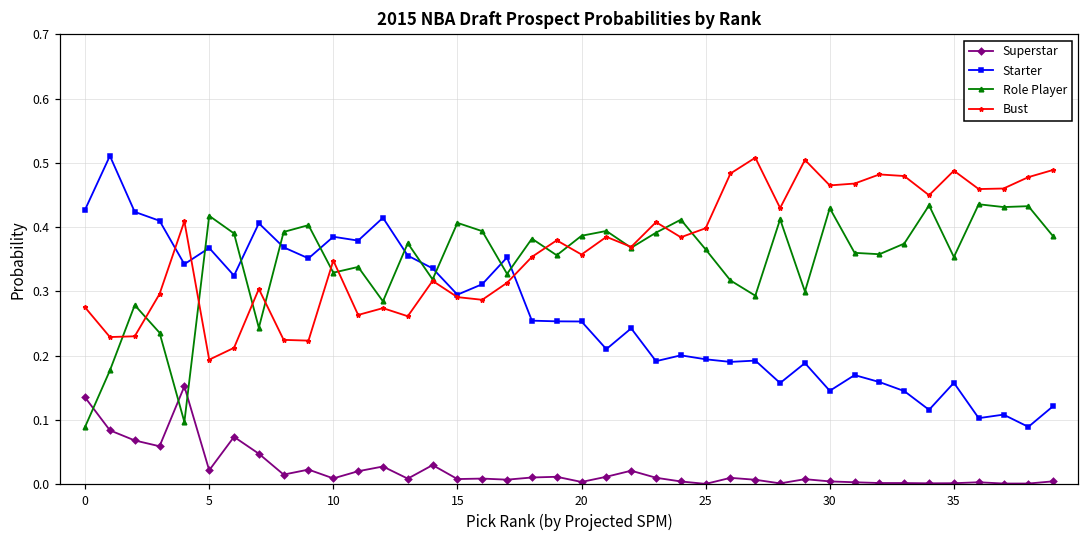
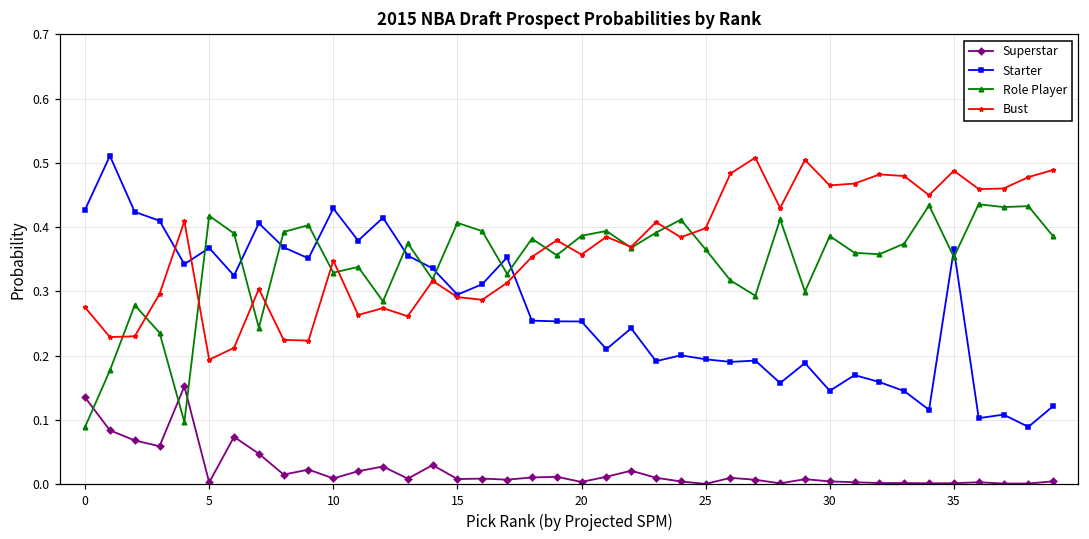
  {
    "Superstar": {
      "0": 0.13,
-     "5": 0.02,
+     "5": 0.00,
      "10": 0.01,
      "15": 0.01,
      "20": 0.00,
      "25": 0.00,
      "30": 0.00,
      "35": 0.00
    },
    "Starter": {
      "0": 0.43,
      "5": 0.37,
-     "10": 0.39,
+     "10": 0.43,
      "20": 0.25,
      "25": 0.19,
      "30": 0.15,
-     "35": 0.16
+     "35": 0.37
    },
    "Role Player": {
      "0": 0.09,
      "5": 0.42,
      "10": 0.33,
      "15": 0.41,
      "20": 0.39,
      "25": 0.37,
-     "30": 0.43,
+     "30": 0.39,
      "35": 0.35
    },
    "Bust": {
      "0": 0.27,
      "5": 0.19,
      "10": 0.35,
      "20": 0.36,
      "25": 0.40,
      "30": 0.46,
      "35": 0.49
    }
  }
